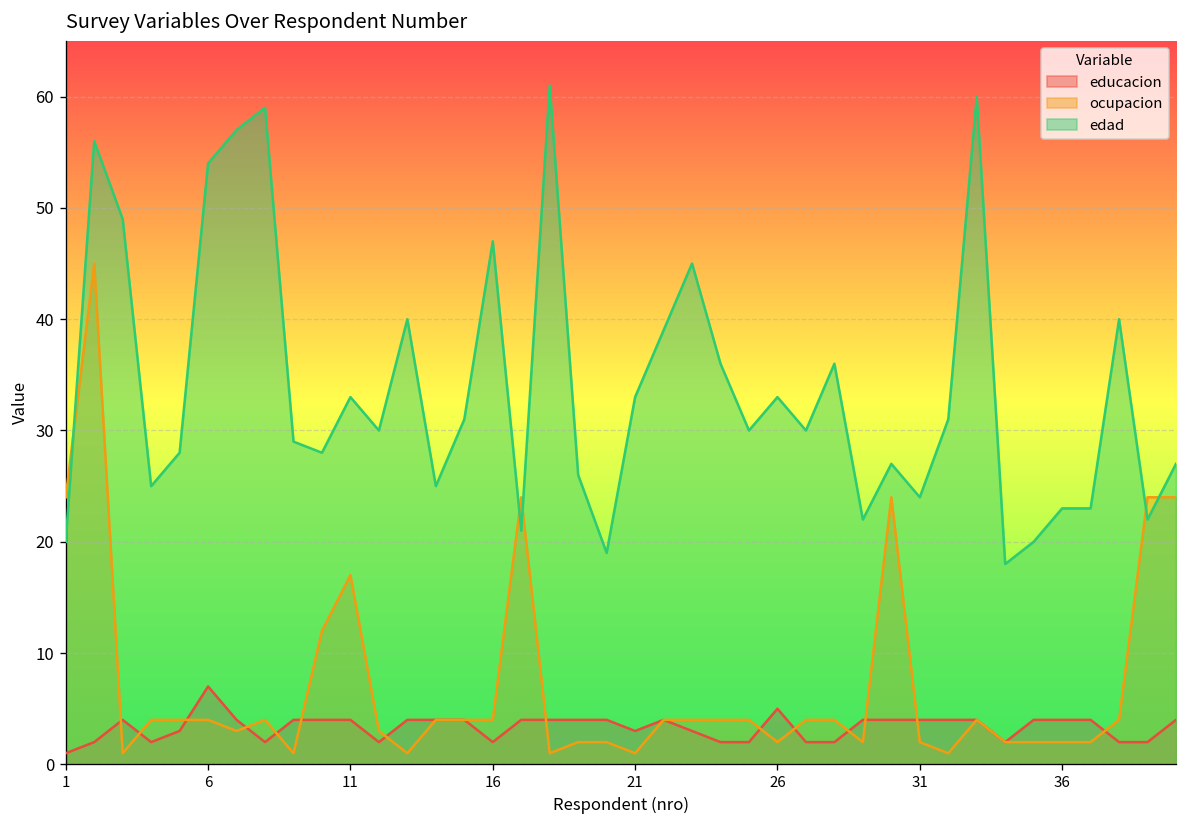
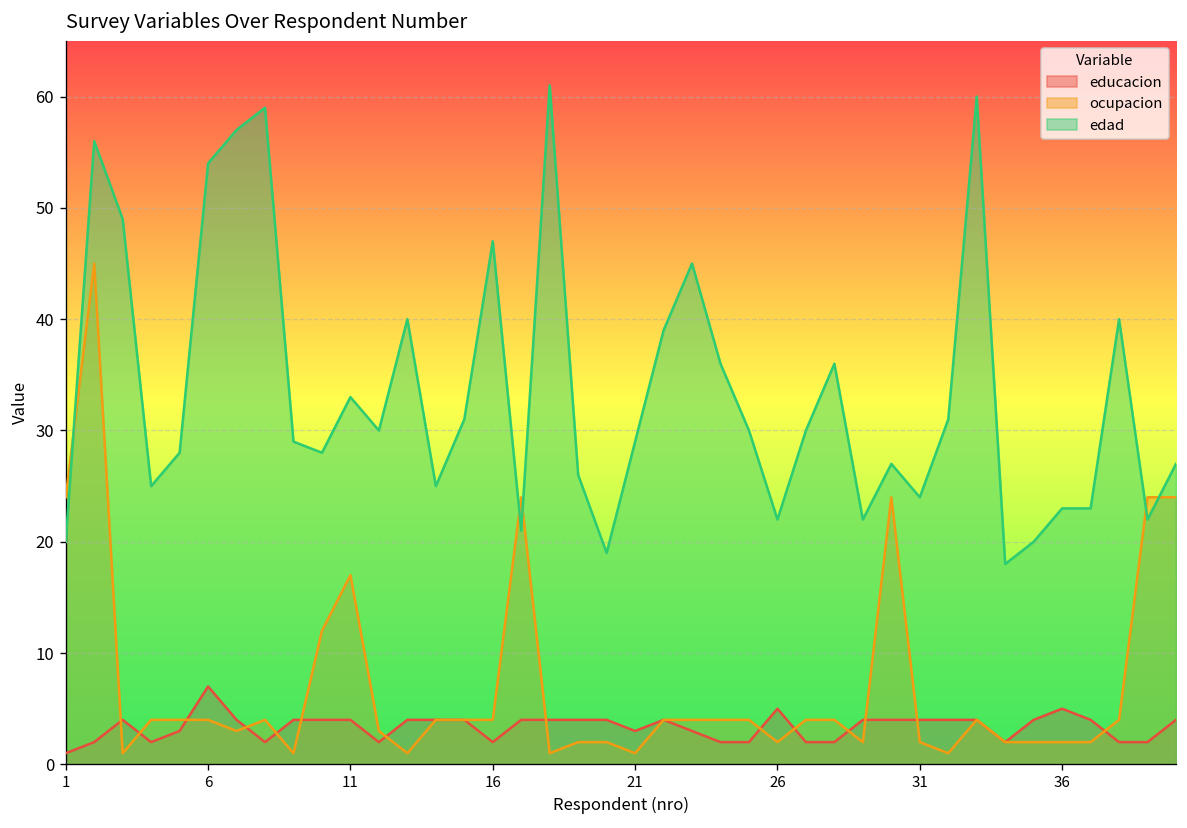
  {
    "educacion": {
      "1": 1,
      "6": 7,
      "11": 4,
      "16": 2,
      "21": 3,
      "26": 5,
      "31": 4,
-     "36": 4
+     "36": 5
    },
    "ocupacion": {
      "1": 24,
      "6": 4,
      "11": 17,
      "16": 4,
      "21": 1,
      "26": 2,
      "31": 2,
      "36": 2
    },
    "edad": {
      "1": 20,
      "6": 54,
      "11": 33,
      "16": 47,
-     "21": 33,
-     "26": 33,
+     "21": 29,
+     "26": 22,
      "31": 24,
      "36": 23
    }
  }
